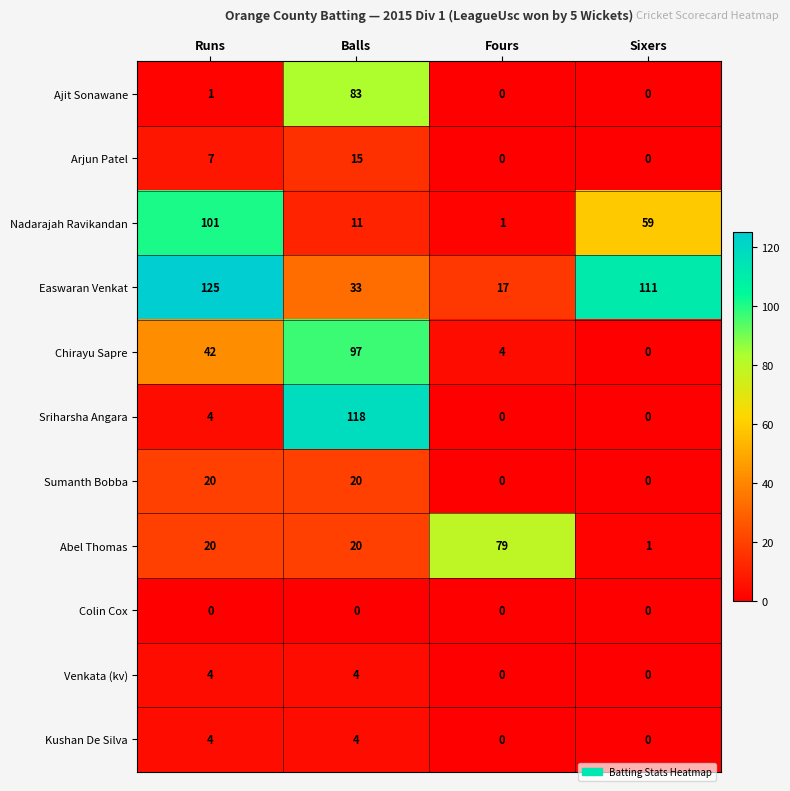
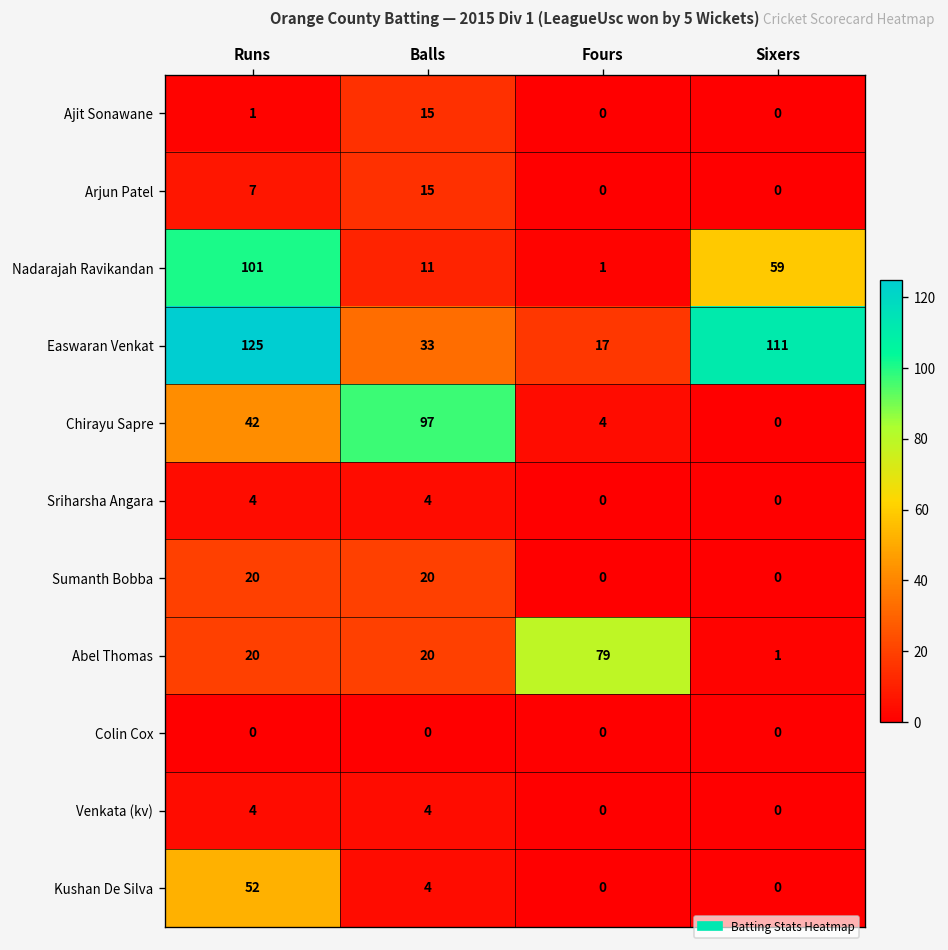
  {
    "Ajit Sonawane": {
      "Runs": 1,
-     "Balls": 83,
+     "Balls": 15,
      "Fours": 0,
      "Sixers": 0
    },
    "Arjun Patel": {
      "Runs": 7,
      "Balls": 15,
      "Fours": 0,
      "Sixers": 0
    },
    "Nadarajah Ravikandan": {
      "Runs": 101,
      "Balls": 11,
      "Fours": 1,
      "Sixers": 59
    },
    "Easwaran Venkat": {
      "Runs": 125,
      "Balls": 33,
      "Fours": 17,
      "Sixers": 111
    },
    "Chirayu Sapre": {
      "Runs": 42,
      "Balls": 97,
      "Fours": 4,
      "Sixers": 0
    },
    "Sriharsha Angara": {
      "Runs": 4,
-     "Balls": 118,
+     "Balls": 4,
      "Fours": 0,
      "Sixers": 0
    },
    "Sumanth Bobba": {
      "Runs": 20,
      "Balls": 20,
      "Fours": 0,
      "Sixers": 0
    },
    "Abel Thomas": {
      "Runs": 20,
      "Balls": 20,
      "Fours": 79,
      "Sixers": 1
    },
    "Colin Cox": {
      "Runs": 0,
      "Balls": 0,
      "Fours": 0,
      "Sixers": 0
    },
    "Venkata (kv)": {
      "Runs": 4,
      "Balls": 4,
      "Fours": 0,
      "Sixers": 0
    },
    "Kushan De Silva": {
-     "Runs": 4,
+     "Runs": 52,
      "Balls": 4,
      "Fours": 0,
      "Sixers": 0
    }
  }
